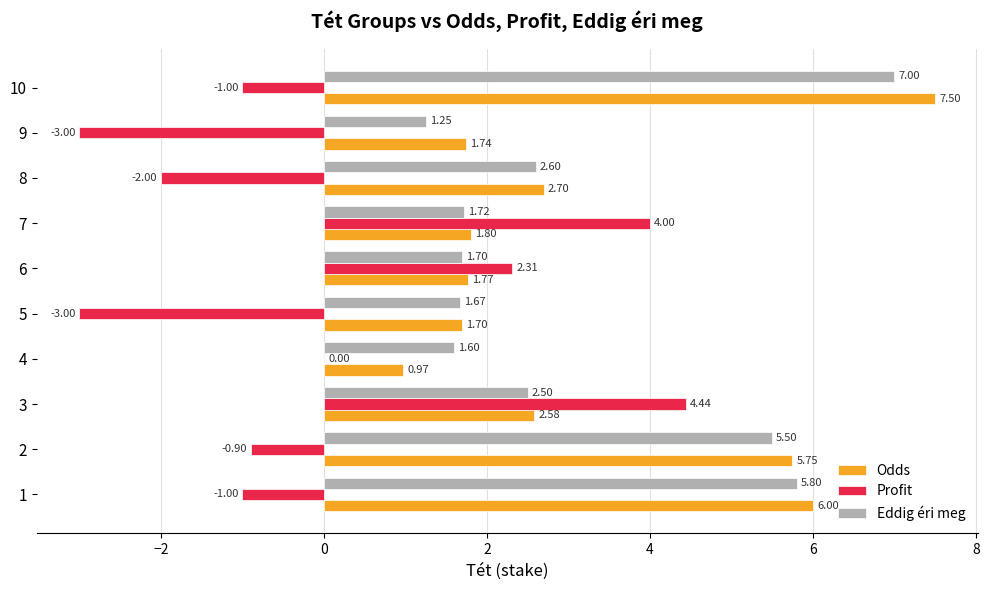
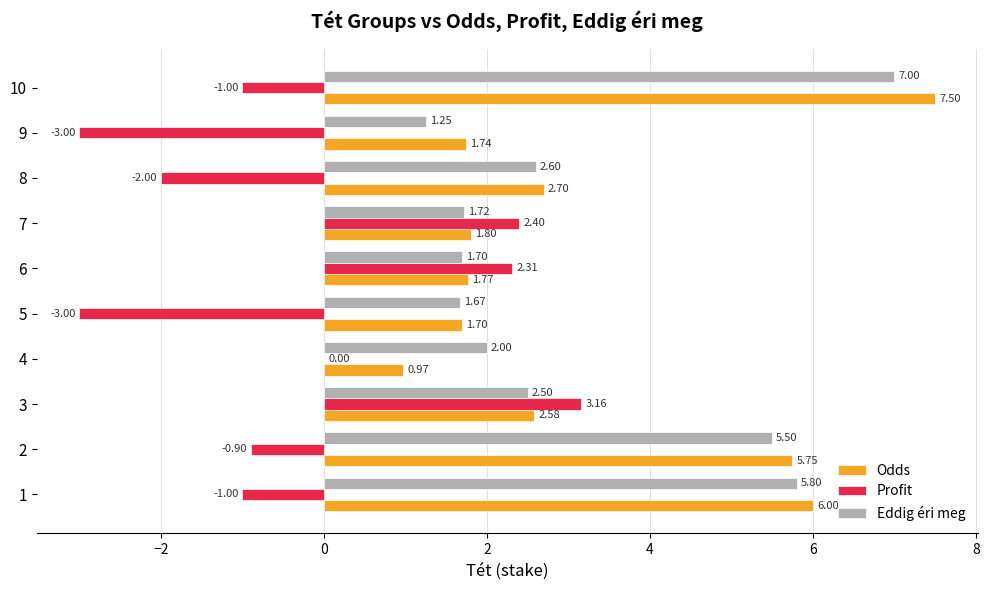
  {
    "Odds": {
      "10": 7.50,
      "9": 1.74,
      "8": 2.70,
      "7": 1.80,
      "6": 1.77,
      "5": 1.70,
      "4": 0.97,
      "3": 2.58,
      "2": 5.75,
      "1": 6.00
    },
    "Profit": {
      "10": -1.00,
      "9": -3.00,
      "8": -2.00,
-     "7": 4.00,
+     "7": 2.40,
      "6": 2.31,
      "5": -3.00,
      "4": 0.00,
-     "3": 4.44,
+     "3": 3.16,
      "2": -0.90,
      "1": -1.00
    },
    "Eddig éri meg": {
      "10": 7.00,
      "9": 1.25,
      "8": 2.60,
      "7": 1.72,
      "6": 1.70,
      "5": 1.67,
-     "4": 1.60,
+     "4": 2.00,
      "3": 2.50,
      "2": 5.50,
      "1": 5.80
    }
  }
